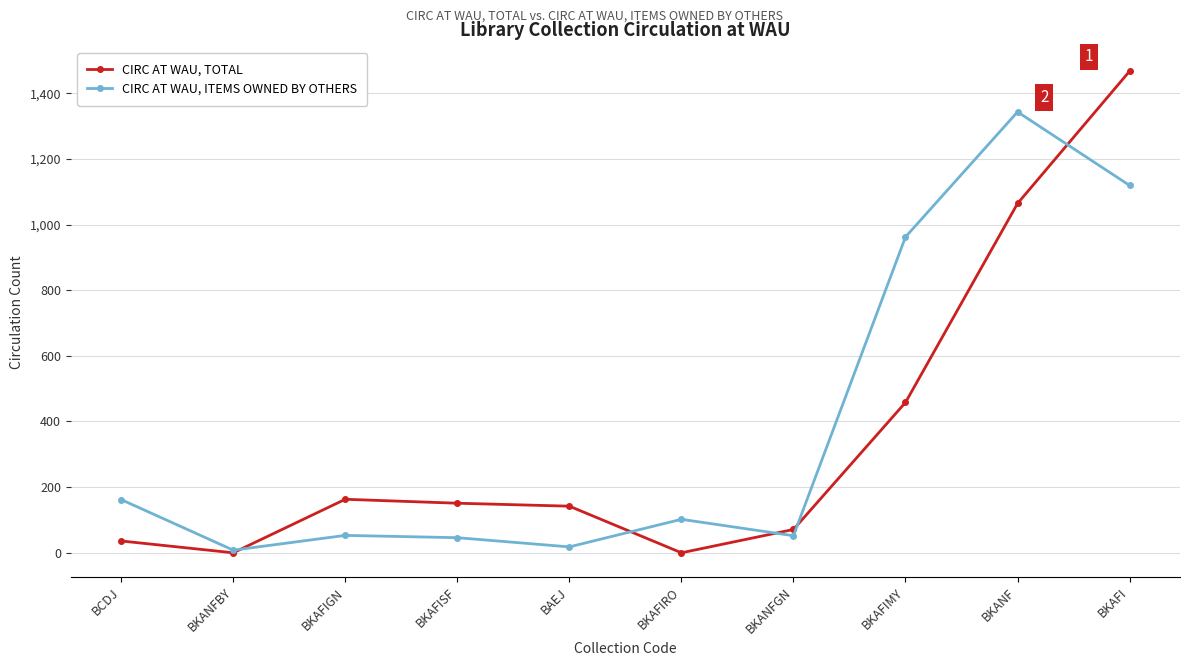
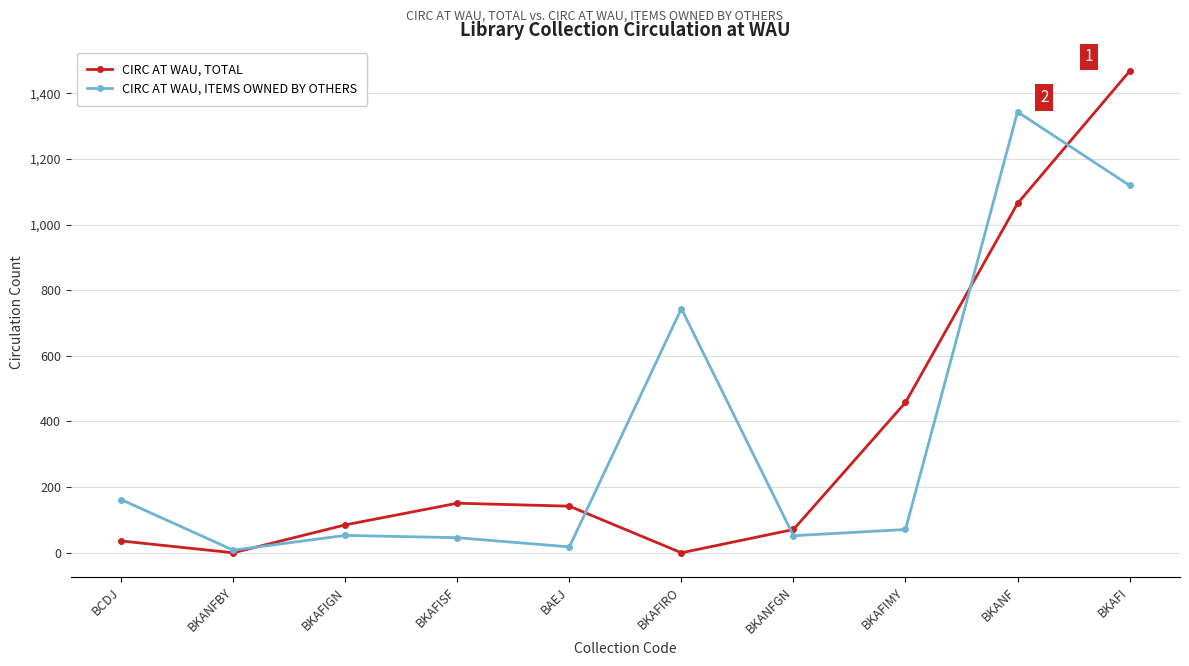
  {
    "CIRC AT WAU, TOTAL": {
      "BCDJ": "40",
      "BKANFBY": "0",
-     "BKAFIGN": "160",
+     "BKAFIGN": "90",
      "BKAFISF": "150",
      "BAEJ": "140",
      "BKAFIRO": "0",
      "BKANFGN": "70",
      "BKAFIMY": "460",
      "BKANF": "1,060",
      "BKAFI": "1,470"
    },
    "CIRC AT WAU, ITEMS OWNED BY OTHERS": {
      "BCDJ": "160",
      "BKANFBY": "10",
      "BKAFIGN": "50",
      "BKAFISF": "50",
      "BAEJ": "20",
-     "BKAFIRO": "100",
+     "BKAFIRO": "740",
      "BKANFGN": "50",
-     "BKAFIMY": "960",
+     "BKAFIMY": "70",
      "BKAFI": "1,120"
    }
  }
